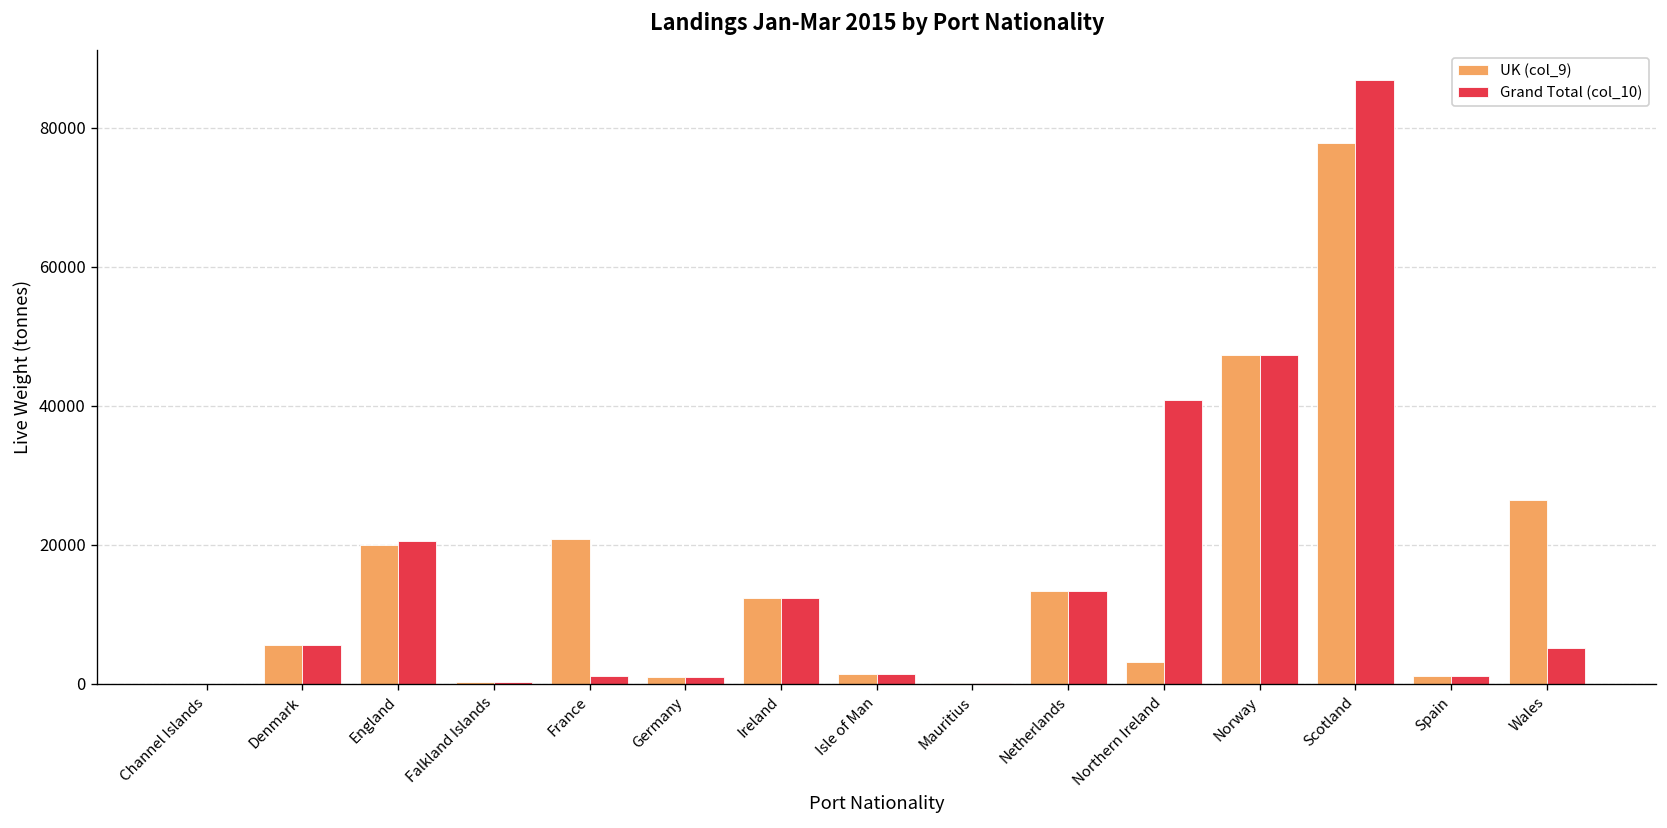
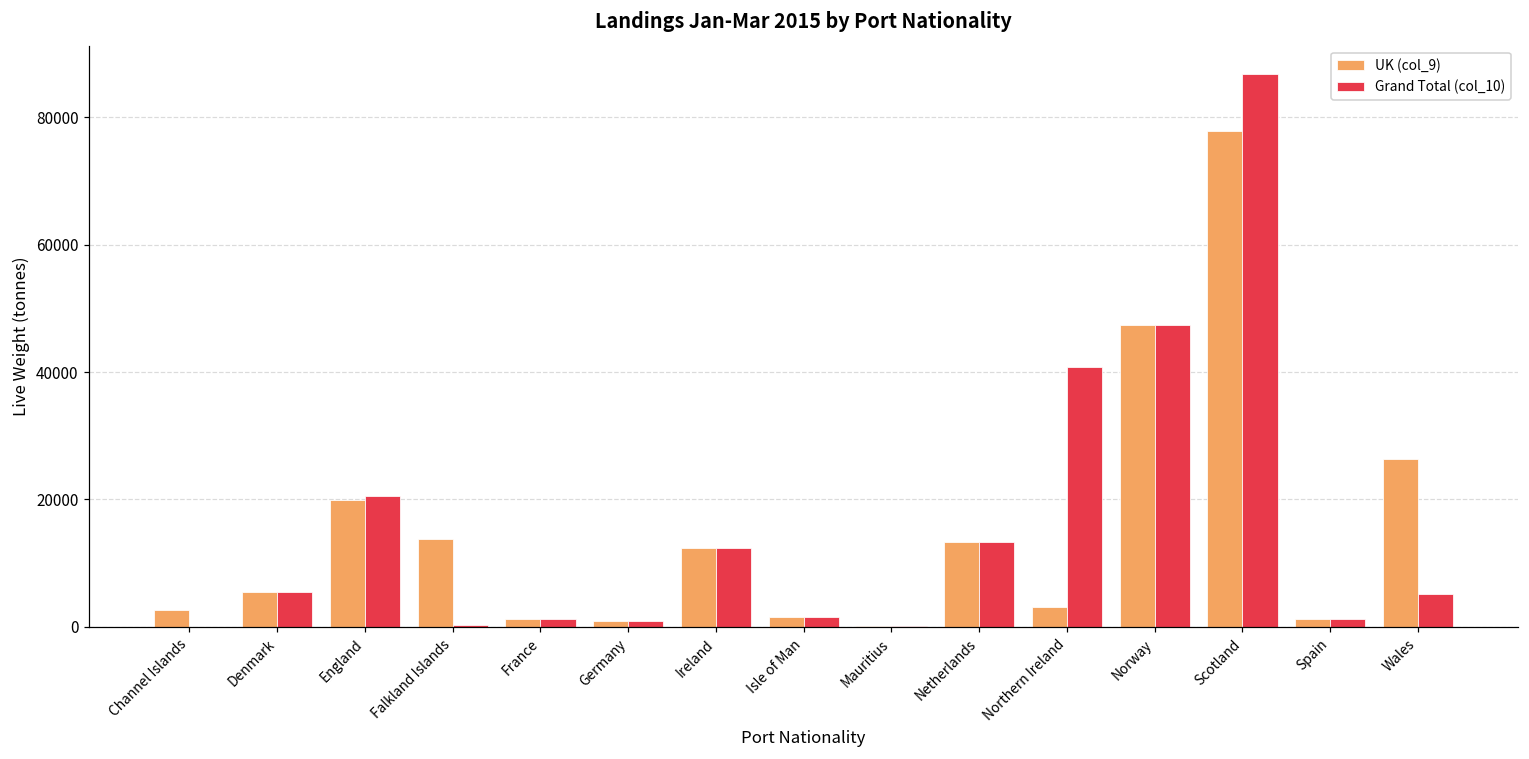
  {
    "UK (col_9)": {
-     "Channel Islands": 0,
+     "Channel Islands": 3000,
      "Denmark": 6000,
      "England": 20000,
-     "Falkland Islands": 0,
-     "France": 21000,
+     "Falkland Islands": 14000,
+     "France": 1000,
      "Germany": 1000,
      "Ireland": 12000,
      "Isle of Man": 1000,
      "Netherlands": 13000,
      "Northern Ireland": 3000,
      "Norway": 47000,
      "Scotland": 78000,
      "Spain": 1000,
      "Wales": 26000
    },
    "Grand Total (col_10)": {
      "Denmark": 6000,
      "England": 20000,
      "France": 1000,
      "Germany": 1000,
      "Ireland": 12000,
      "Isle of Man": 1000,
      "Netherlands": 13000,
      "Northern Ireland": 41000,
      "Norway": 47000,
      "Scotland": 87000,
      "Spain": 1000,
      "Wales": 5000
    }
  }
